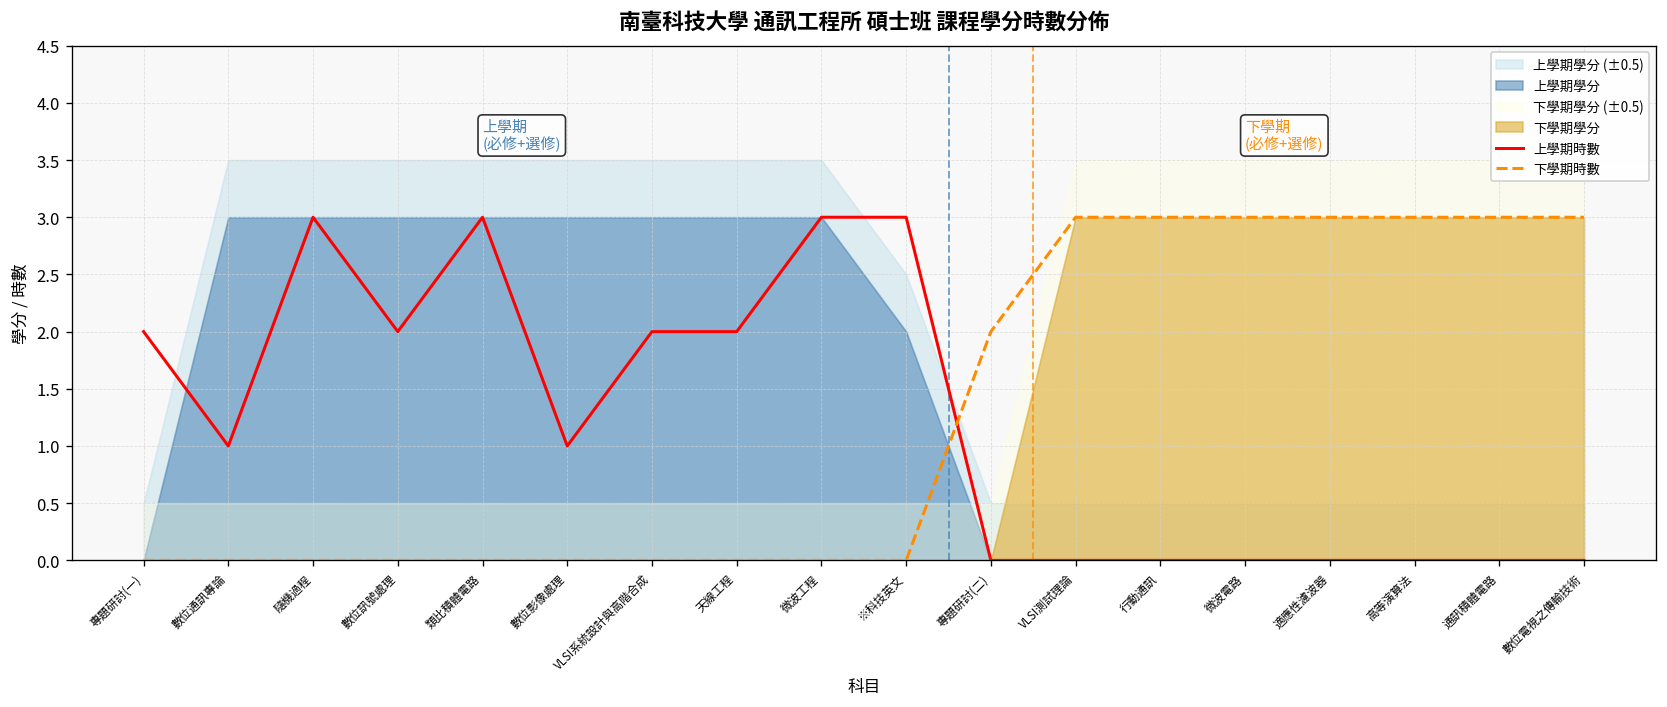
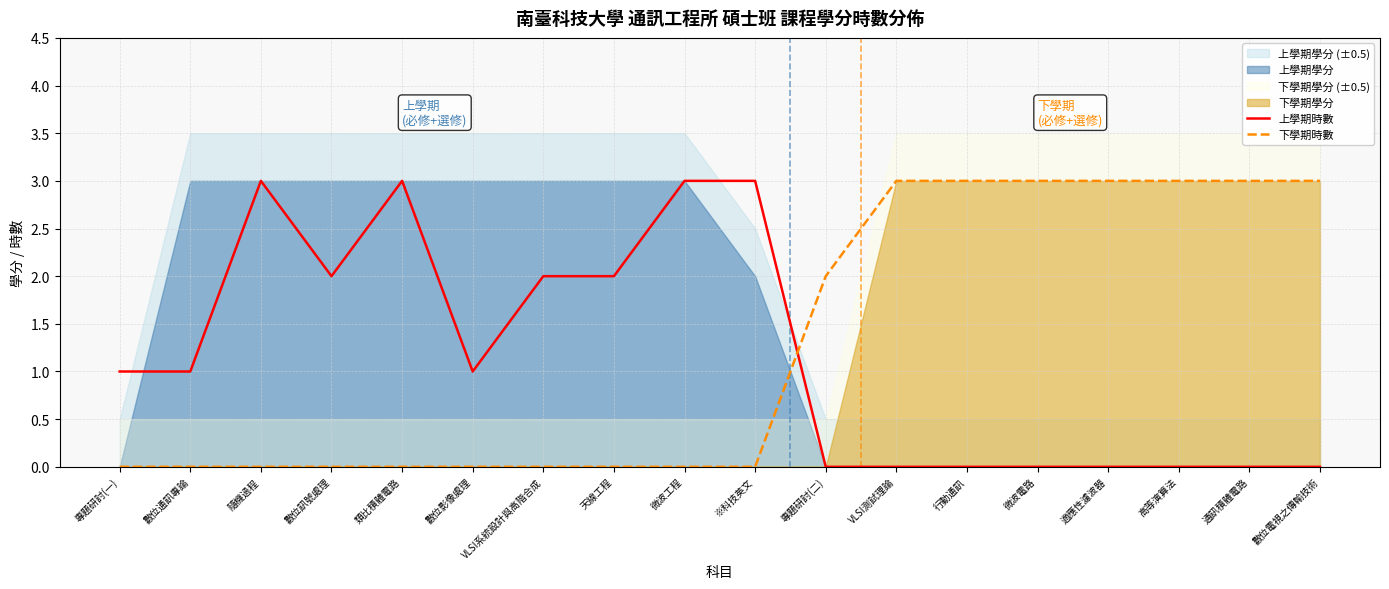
  {
    "上學期時數": {
-     "專題研討(一)": 2,
+     "專題研討(一)": 1,
      "數位通訊專論": 1,
      "數位訊號處理": 2,
      "數位影像處理": 1,
      "VLSI系統設計與高階合成": 2,
      "天線工程": 2,
      "※科技英文": 3
    },
    "上學期學分": {
      "數位通訊專論": 3,
      "數位訊號處理": 3,
      "數位影像處理": 3,
      "VLSI系統設計與高階合成": 3,
      "天線工程": 3,
      "※科技英文": 2
    }
  }
